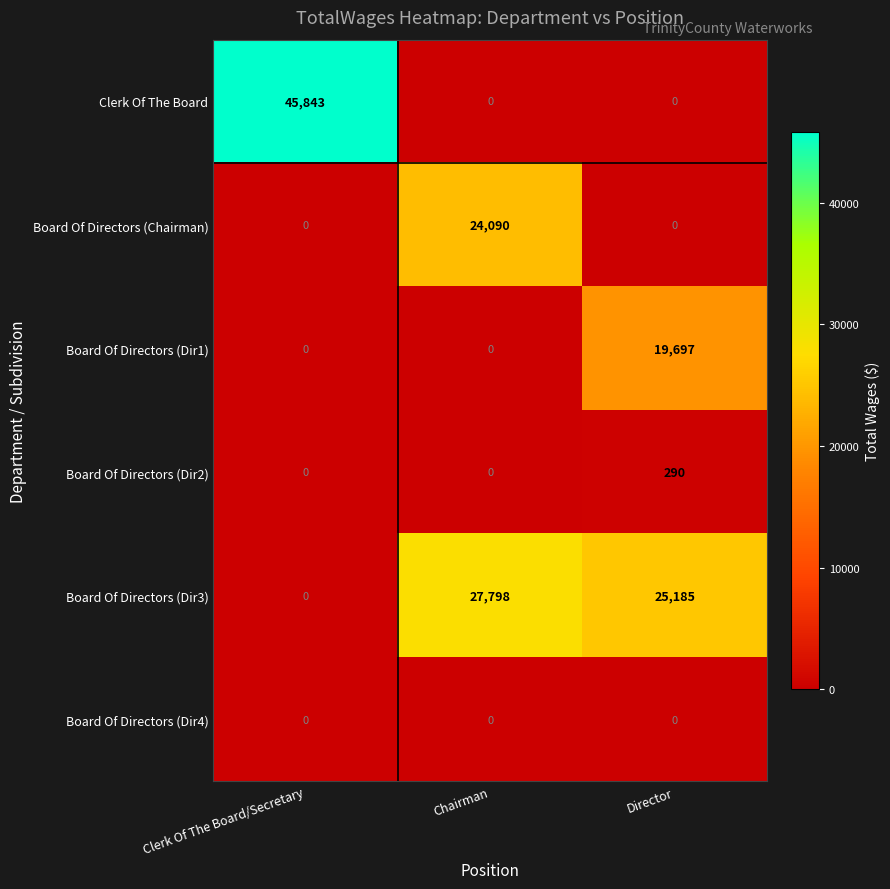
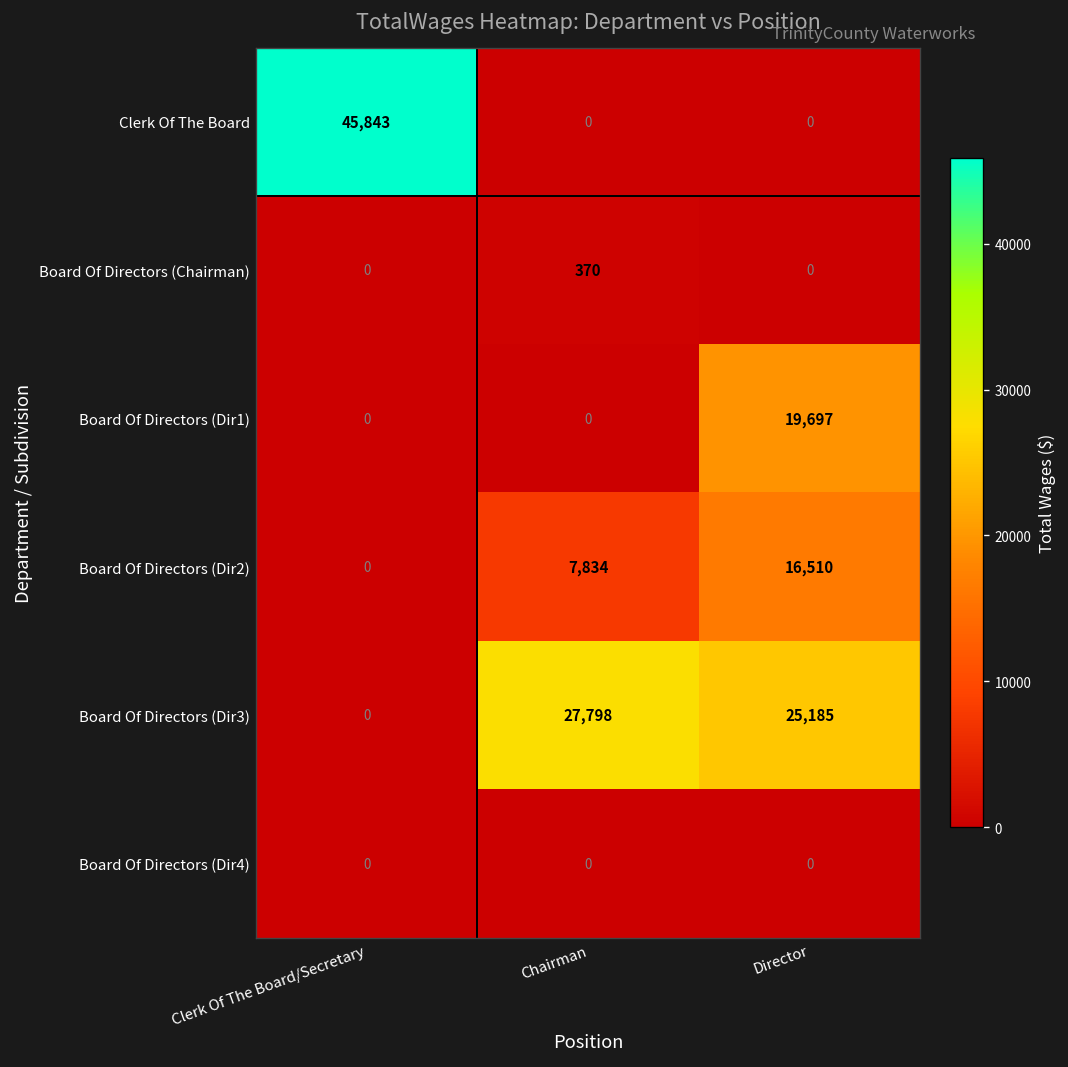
  {
    "Clerk Of The Board": {
      "Clerk Of The Board/Secretary": "45,843",
      "Chairman": "0",
      "Director": "0"
    },
    "Board Of Directors (Chairman)": {
      "Clerk Of The Board/Secretary": "0",
-     "Chairman": "24,090",
+     "Chairman": "370",
      "Director": "0"
    },
    "Board Of Directors (Dir1)": {
      "Clerk Of The Board/Secretary": "0",
      "Chairman": "0",
      "Director": "19,697"
    },
    "Board Of Directors (Dir2)": {
      "Clerk Of The Board/Secretary": "0",
-     "Chairman": "0",
-     "Director": "290"
+     "Chairman": "7,834",
+     "Director": "16,510"
    },
    "Board Of Directors (Dir3)": {
      "Clerk Of The Board/Secretary": "0",
      "Chairman": "27,798",
      "Director": "25,185"
    },
    "Board Of Directors (Dir4)": {
      "Clerk Of The Board/Secretary": "0",
      "Chairman": "0",
      "Director": "0"
    }
  }
